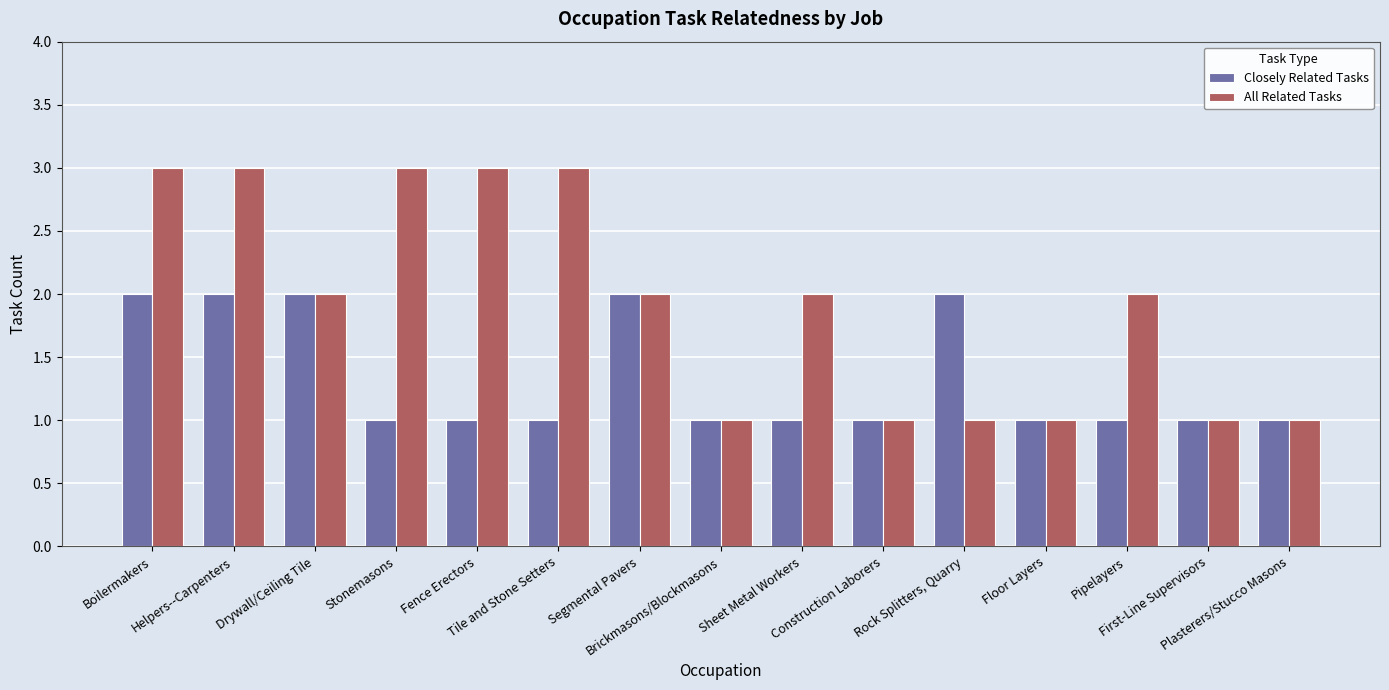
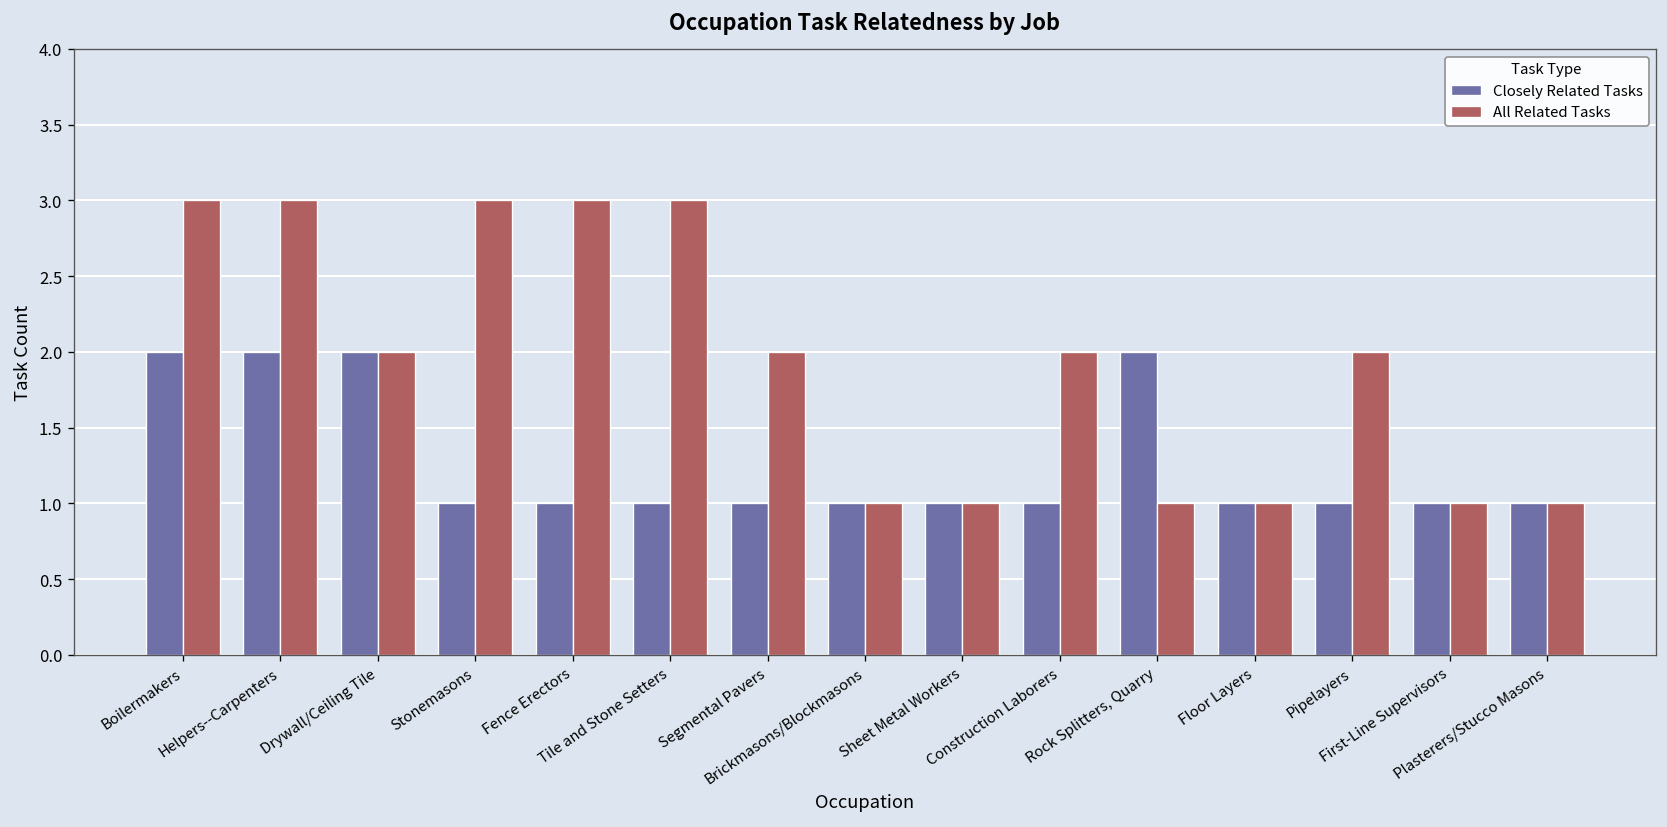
  {
    "Closely Related Tasks": {
      "Boilermakers": 2,
      "Helpers--Carpenters": 2,
      "Drywall/Ceiling Tile": 2,
      "Stonemasons": 1,
      "Fence Erectors": 1,
      "Tile and Stone Setters": 1,
-     "Segmental Pavers": 2,
+     "Segmental Pavers": 1,
      "Brickmasons/Blockmasons": 1,
      "Sheet Metal Workers": 1,
      "Construction Laborers": 1,
      "Rock Splitters, Quarry": 2,
      "Floor Layers": 1,
      "Pipelayers": 1,
      "First-Line Supervisors": 1,
      "Plasterers/Stucco Masons": 1
    },
    "All Related Tasks": {
      "Boilermakers": 3,
      "Helpers--Carpenters": 3,
      "Drywall/Ceiling Tile": 2,
      "Stonemasons": 3,
      "Fence Erectors": 3,
      "Tile and Stone Setters": 3,
      "Segmental Pavers": 2,
      "Brickmasons/Blockmasons": 1,
-     "Sheet Metal Workers": 2,
-     "Construction Laborers": 1,
+     "Sheet Metal Workers": 1,
+     "Construction Laborers": 2,
      "Rock Splitters, Quarry": 1,
      "Floor Layers": 1,
      "Pipelayers": 2,
      "First-Line Supervisors": 1,
      "Plasterers/Stucco Masons": 1
    }
  }
